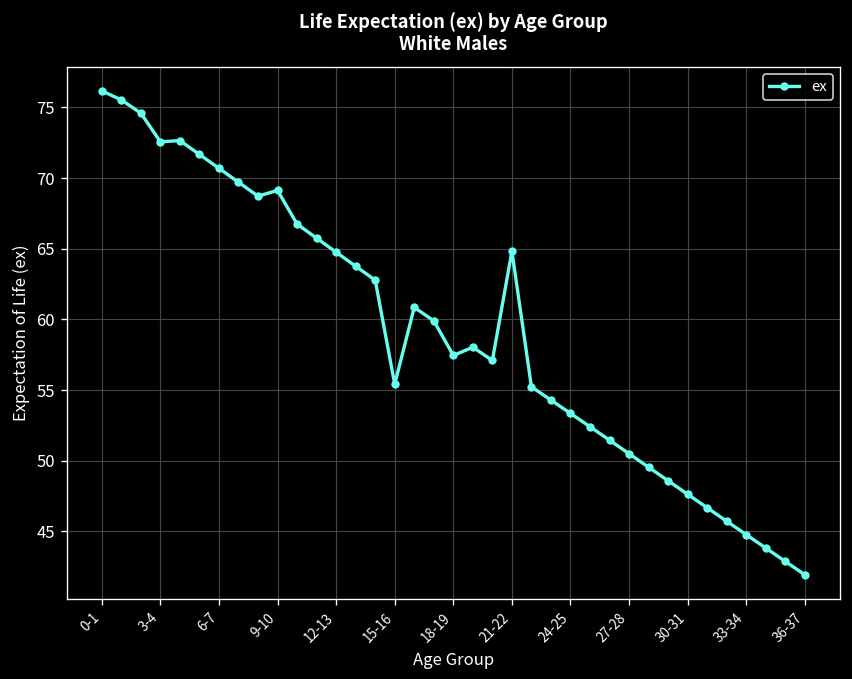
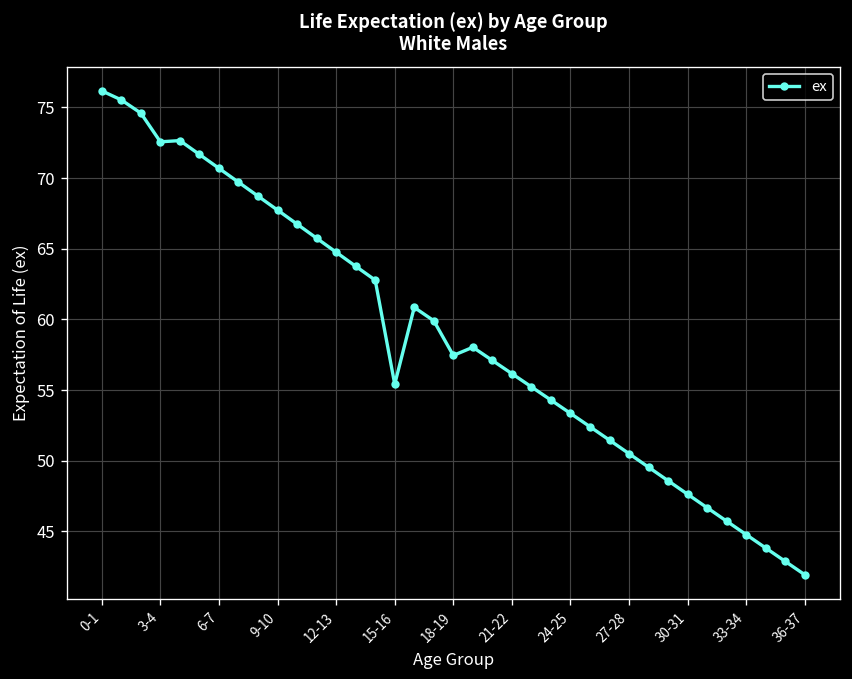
  {
    "0-1": 76.2,
    "3-4": 72.6,
    "6-7": 70.7,
-   "9-10": 69.1,
+   "9-10": 67.7,
    "12-13": 64.7,
    "15-16": 55.4,
    "18-19": 57.4,
-   "21-22": 64.8,
+   "21-22": 56.2,
    "24-25": 53.3,
    "27-28": 50.5,
    "30-31": 47.6,
    "33-34": 44.8,
    "36-37": 41.9
  }
